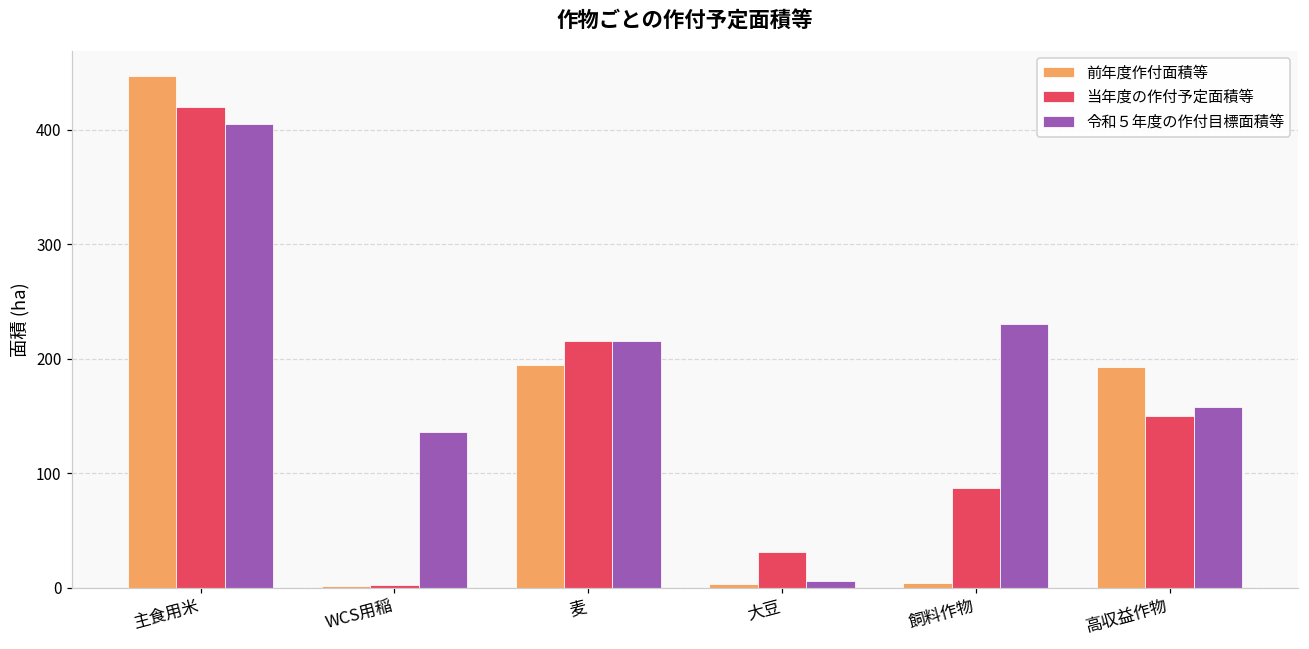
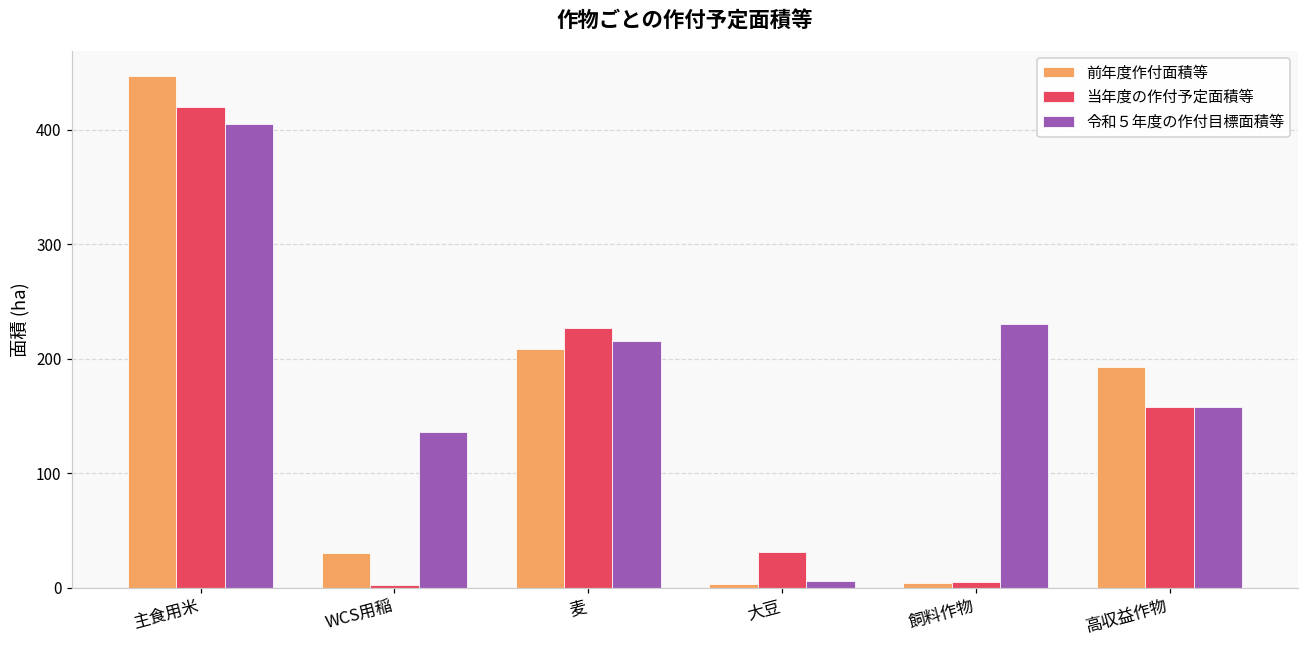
  {
    "前年度作付面積等": {
      "主食用米": 447,
-     "WCS用稲": 2,
-     "麦": 195,
+     "WCS用稲": 30,
+     "麦": 209,
      "大豆": 3,
      "飼料作物": 4,
      "高収益作物": 193
    },
    "当年度の作付予定面積等": {
      "主食用米": 420,
-     "麦": 215,
+     "麦": 227,
      "大豆": 31,
-     "飼料作物": 87,
-     "高収益作物": 150
+     "飼料作物": 5,
+     "高収益作物": 158
    },
    "令和５年度の作付目標面積等": {
      "主食用米": 405,
      "WCS用稲": 136,
      "麦": 215,
      "大豆": 6,
      "飼料作物": 230,
      "高収益作物": 158
    }
  }
